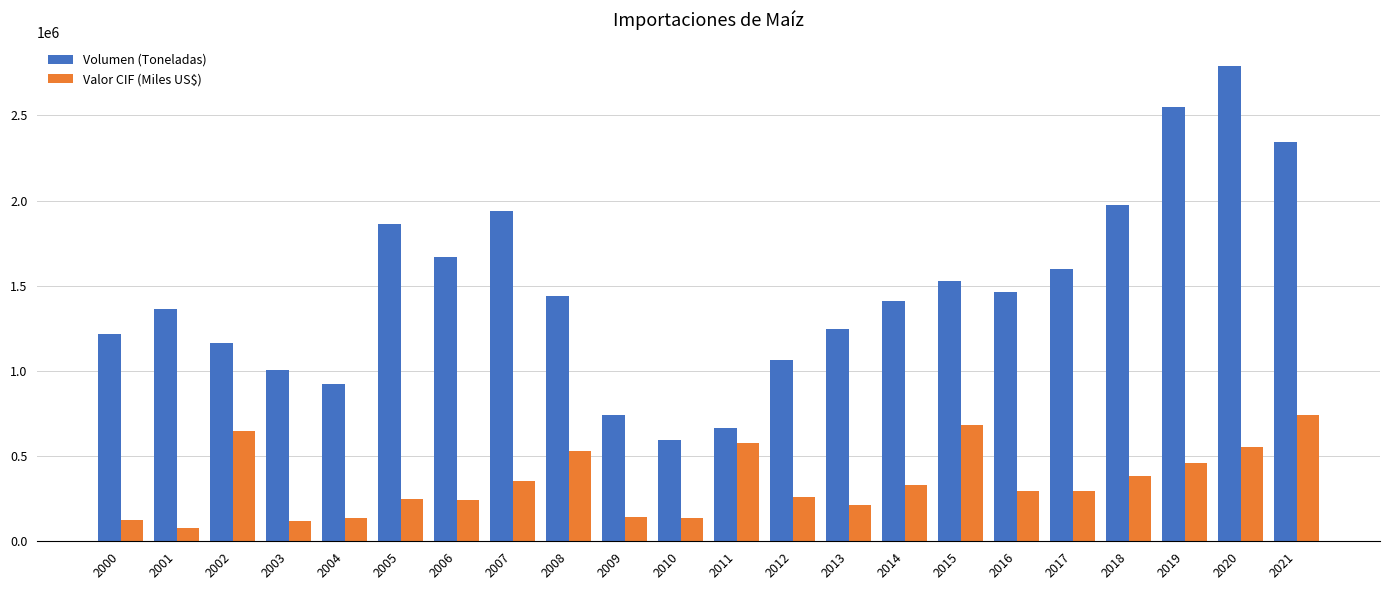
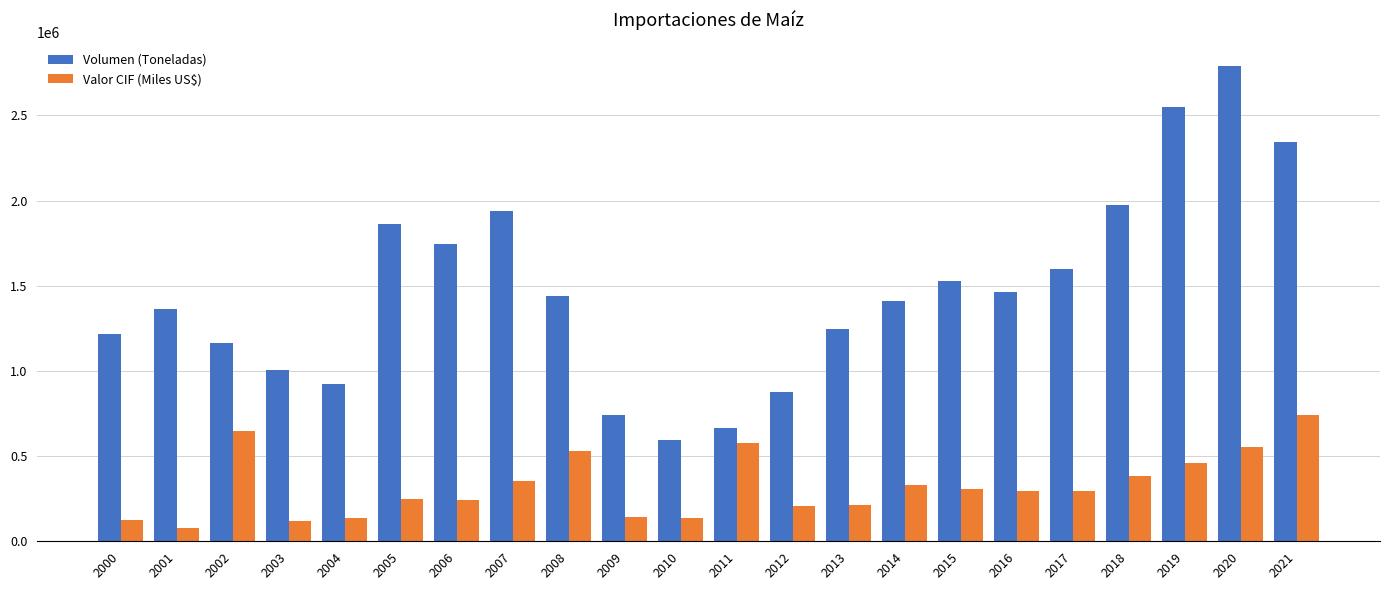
  {
    "Volumen (Toneladas)": {
      "2000": 1220000,
      "2001": 1360000,
      "2002": 1160000,
      "2003": 1000000,
      "2004": 930000,
      "2005": 1860000,
-     "2006": 1670000,
+     "2006": 1740000,
      "2007": 1940000,
      "2008": 1440000,
      "2009": 740000,
      "2010": 600000,
      "2011": 670000,
-     "2012": 1060000,
+     "2012": 870000,
      "2013": 1240000,
      "2014": 1410000,
      "2015": 1530000,
      "2016": 1460000,
      "2017": 1600000,
      "2018": 1970000,
      "2019": 2550000,
      "2020": 2790000,
      "2021": 2340000
    },
    "Valor CIF (Miles US$)": {
      "2000": 130000,
      "2001": 80000,
      "2002": 650000,
      "2003": 120000,
      "2004": 140000,
      "2005": 250000,
      "2006": 240000,
      "2007": 350000,
      "2008": 530000,
      "2009": 140000,
      "2010": 140000,
      "2011": 580000,
-     "2012": 260000,
+     "2012": 210000,
      "2013": 220000,
      "2014": 330000,
-     "2015": 680000,
+     "2015": 310000,
      "2016": 290000,
      "2017": 300000,
      "2018": 380000,
      "2019": 460000,
      "2020": 560000,
      "2021": 740000
    }
  }
